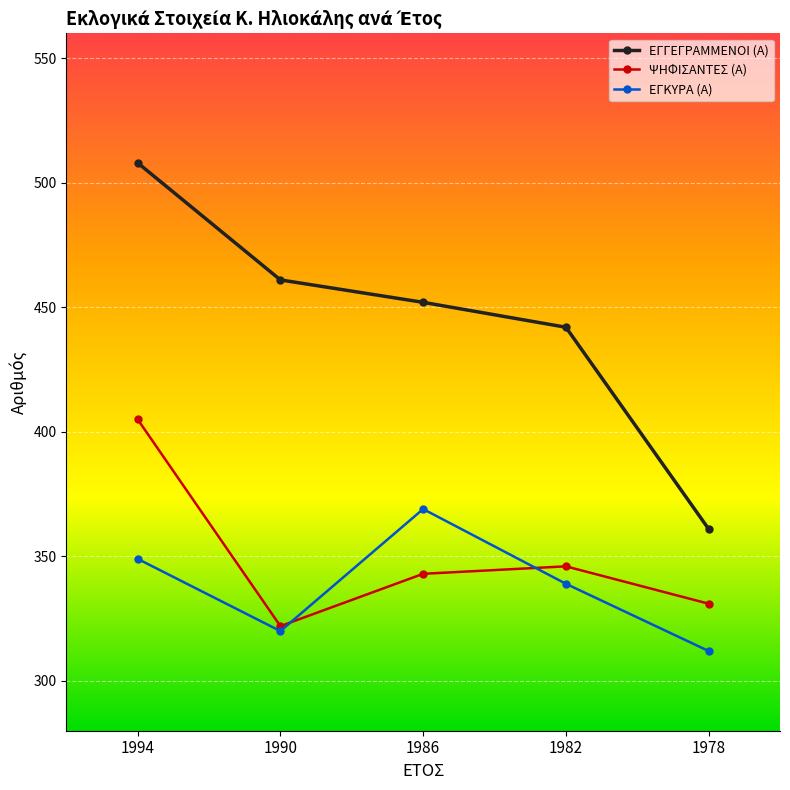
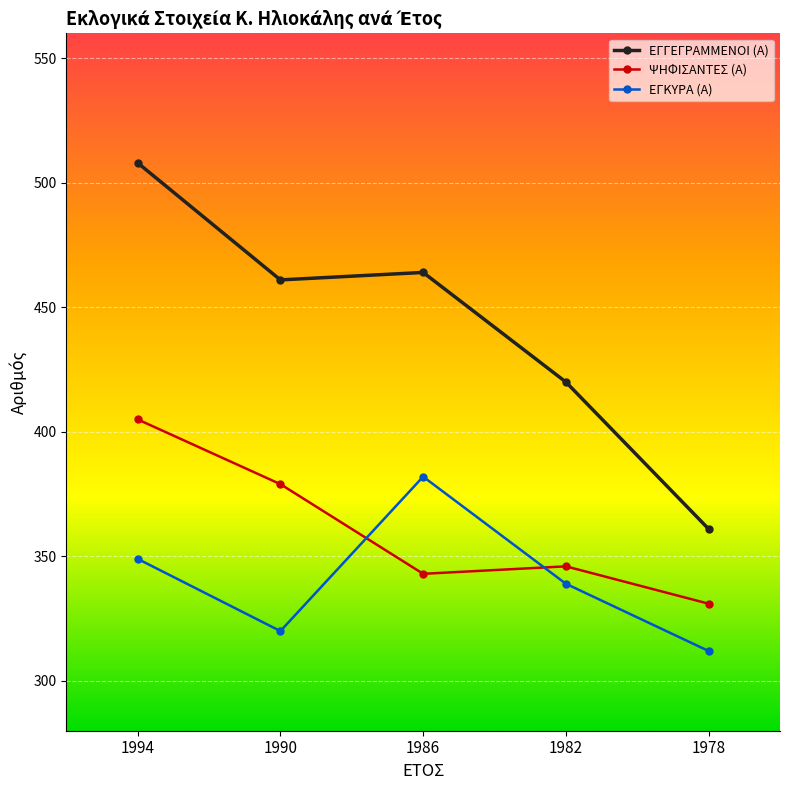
  {
    "ΕΓΓΕΓΡΑΜΜΕΝΟΙ (Α)": {
      "1994": 508,
      "1990": 461,
-     "1986": 452,
-     "1982": 442,
+     "1986": 464,
+     "1982": 420,
      "1978": 361
    },
    "ΨΗΦΙΣΑΝΤΕΣ (Α)": {
      "1994": 405,
-     "1990": 322,
+     "1990": 379,
      "1986": 343,
      "1982": 346,
      "1978": 331
    },
    "ΕΓΚΥΡΑ (Α)": {
      "1994": 349,
      "1990": 320,
-     "1986": 369,
+     "1986": 382,
      "1982": 339,
      "1978": 312
    }
  }
